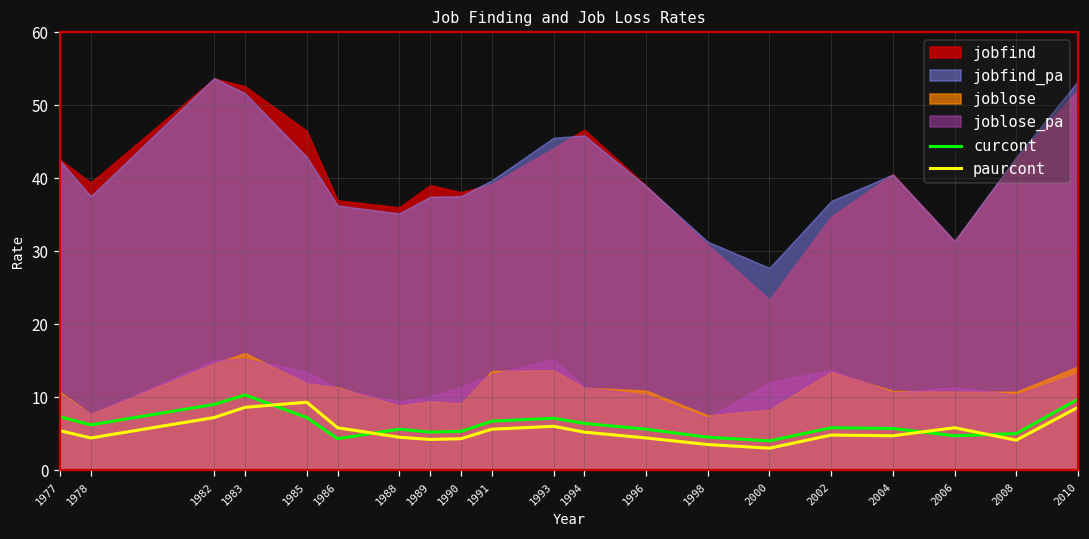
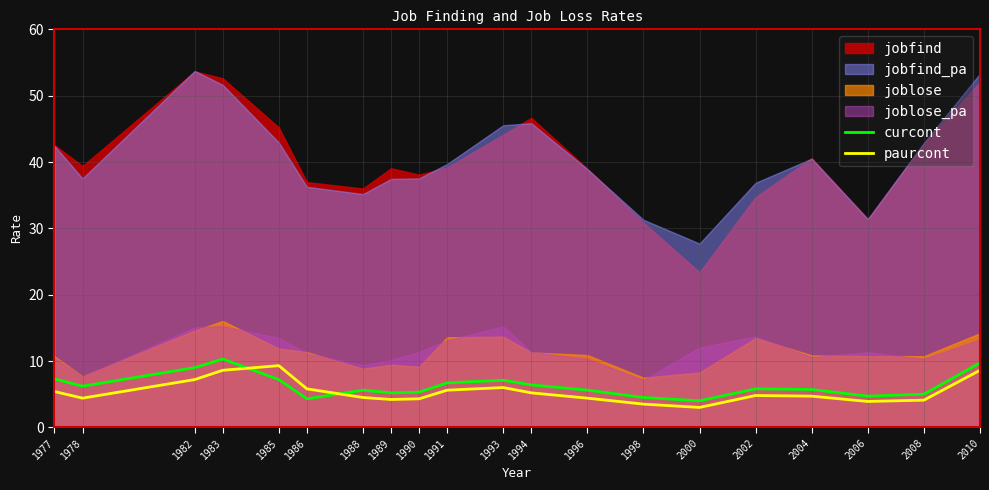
  {
    "curcont": {
      "1977": 7,
      "1978": 6,
      "1982": 9,
      "1983": 10,
      "1985": 7,
      "1986": 4,
      "1988": 6,
      "1989": 5,
      "1990": 5,
      "1991": 7,
      "1993": 7,
      "1994": 6,
      "1996": 6,
      "1998": 5,
      "2000": 4,
      "2002": 6,
      "2004": 6,
      "2006": 5,
      "2008": 5,
      "2010": 10
    },
    "jobfind": {
      "1978": 39,
      "1983": 53,
-     "1985": 46,
+     "1985": 45,
      "1986": 37,
      "1988": 36,
      "1989": 39,
      "1990": 38,
      "1991": 39,
      "1993": 44,
      "1994": 47,
      "1998": 31,
      "2000": 23,
      "2002": 35,
      "2010": 52
    },
    "paurcont": {
      "1977": 5,
      "1978": 4,
      "1982": 7,
      "1983": 9,
      "1985": 9,
      "1986": 6,
      "1988": 5,
      "1989": 4,
      "1990": 4,
      "1991": 6,
      "1993": 6,
      "1994": 5,
      "1996": 4,
      "1998": 4,
      "2000": 3,
      "2002": 5,
      "2004": 5,
-     "2006": 6,
+     "2006": 4,
      "2008": 4,
      "2010": 9
    },
    "jobfind_pa": {
      "1978": 38,
      "1983": 52,
      "1985": 43,
      "1986": 36,
      "1988": 35,
      "1989": 37,
      "1990": 38,
      "1991": 40,
      "1993": 46,
      "1994": 46,
      "1998": 31,
      "2000": 28,
      "2002": 37,
      "2010": 53
    },
    "joblose": {
      "1982": 15,
      "1983": 16,
      "1985": 12,
      "1988": 9,
      "1989": 9,
      "1990": 9,
      "1991": 14,
      "1993": 14,
      "1996": 11,
      "2000": 8,
      "2006": 11,
      "2008": 11,
      "2010": 14
    },
    "joblose_pa": {
      "1982": 15,
      "1983": 15,
      "1985": 13,
      "1988": 9,
      "1989": 10,
      "1990": 11,
      "1991": 13,
      "1993": 15,
      "1996": 10,
      "2000": 12,
      "2006": 11,
      "2008": 10,
      "2010": 13
    }
  }
